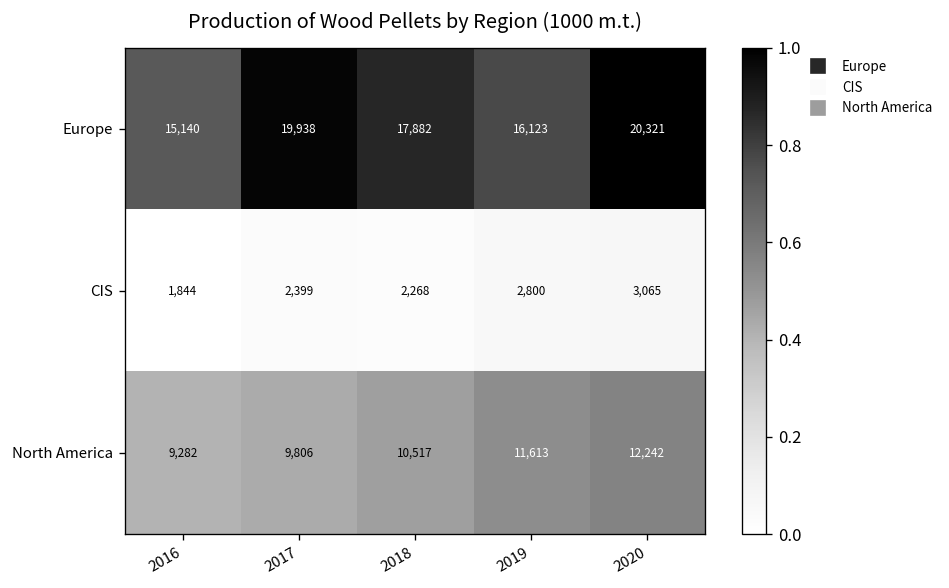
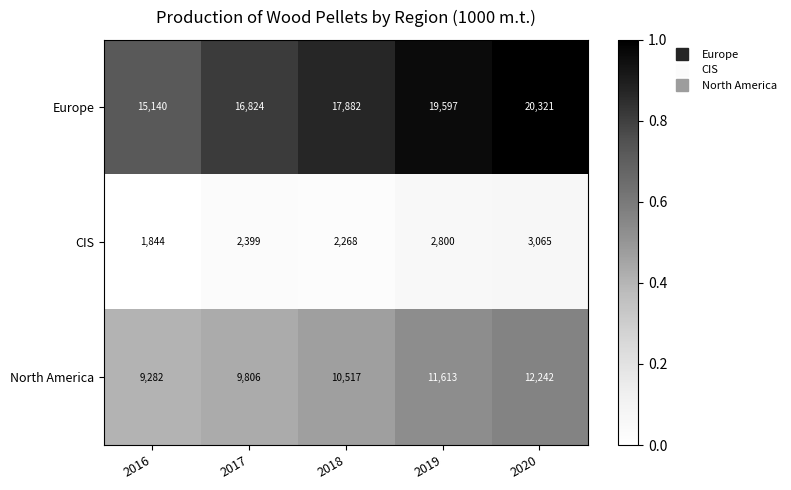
  {
    "Europe": {
      "2016": "15,140",
-     "2017": "19,938",
+     "2017": "16,824",
      "2018": "17,882",
-     "2019": "16,123",
+     "2019": "19,597",
      "2020": "20,321"
    },
    "CIS": {
      "2016": "1,844",
      "2017": "2,399",
      "2018": "2,268",
      "2019": "2,800",
      "2020": "3,065"
    },
    "North America": {
      "2016": "9,282",
      "2017": "9,806",
      "2018": "10,517",
      "2019": "11,613",
      "2020": "12,242"
    }
  }
